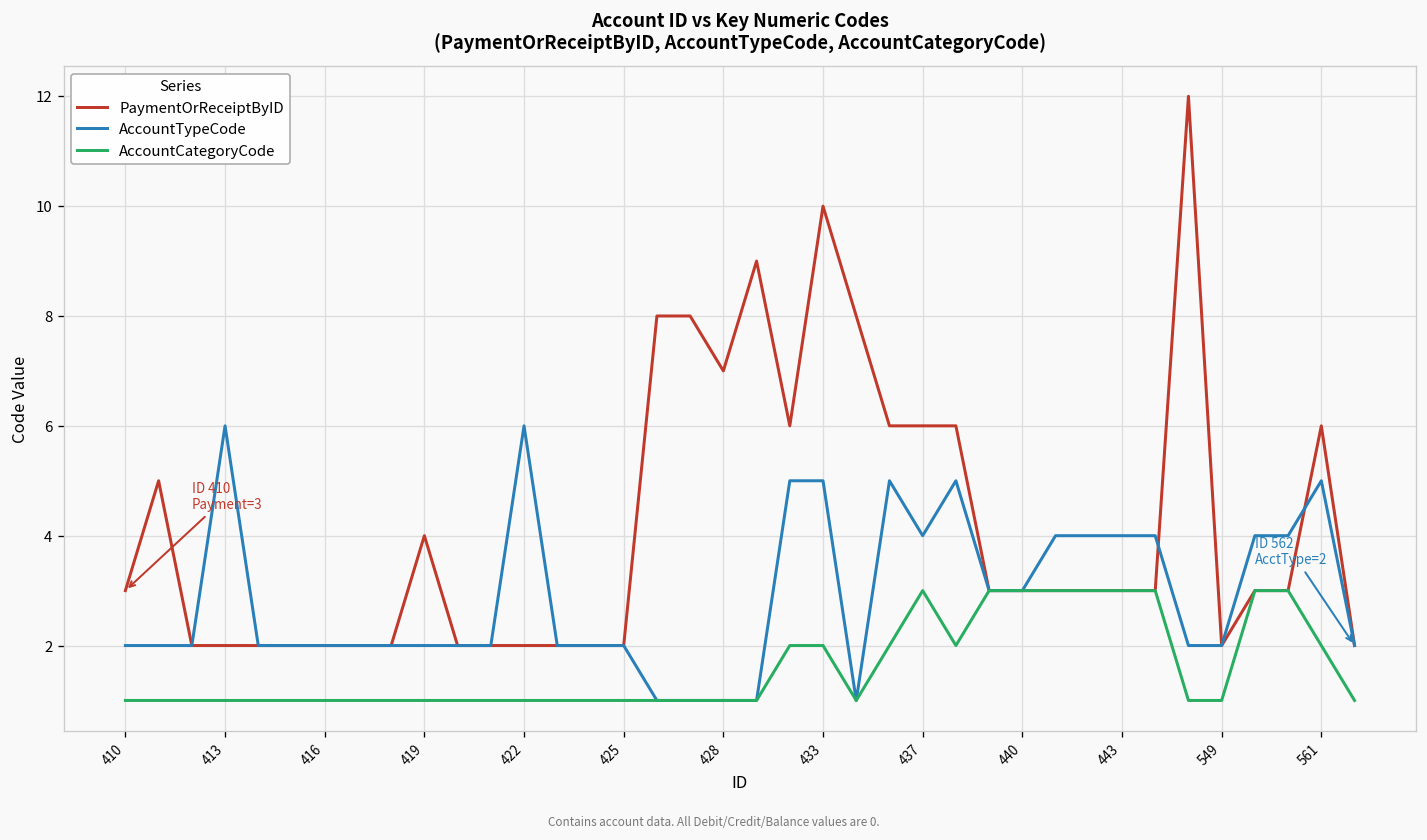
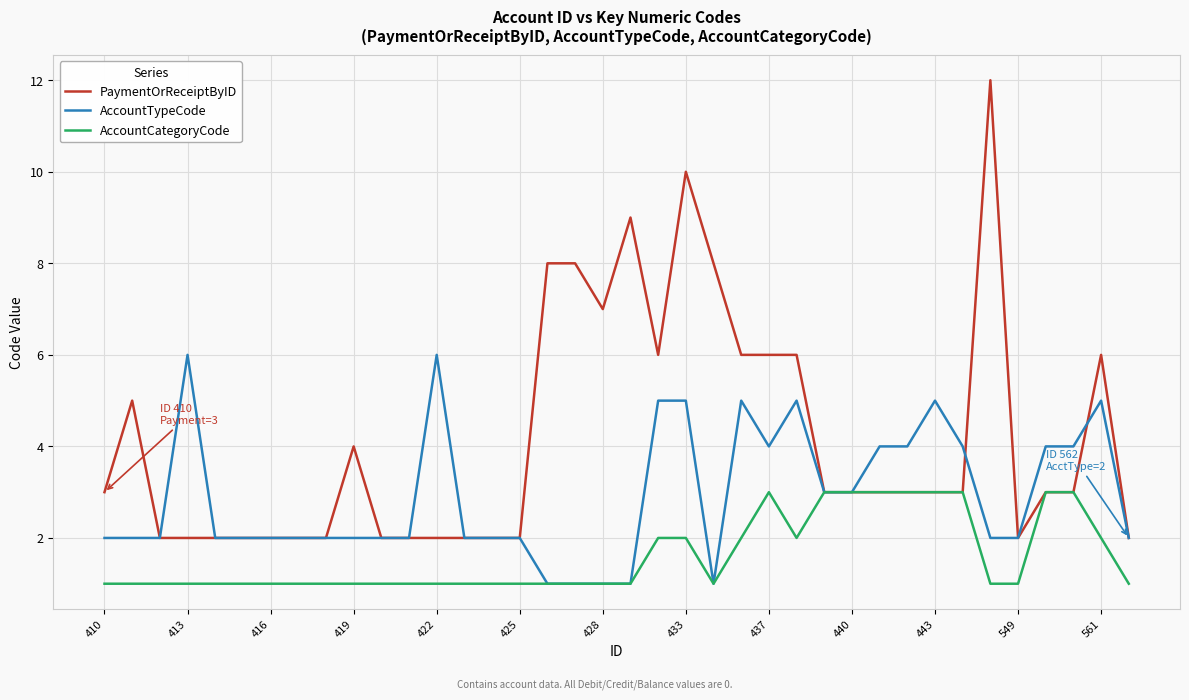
  {
    "PaymentOrReceiptByID": {
      "410": 3
    },
    "AccountTypeCode": {
      "410": 2,
      "413": 6,
      "419": 2,
      "422": 6,
      "433": 5,
      "437": 4,
-     "443": 4,
+     "443": 5,
      "561": 5
    },
    "AccountCategoryCode": {
      "410": 1,
      "413": 1,
      "416": 1,
      "419": 1,
      "422": 1,
      "425": 1,
      "433": 2,
      "437": 3,
      "549": 1,
      "561": 2
    }
  }
